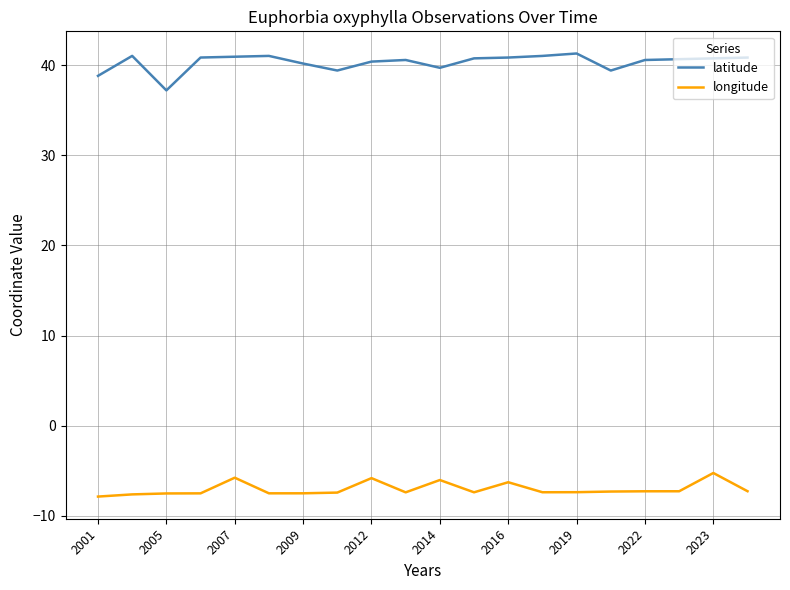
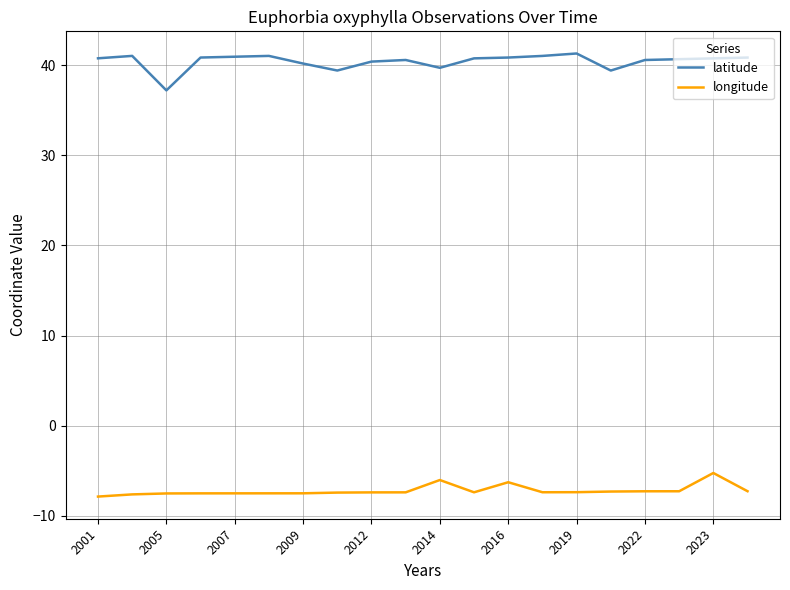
  {
    "latitude": {
-     "2001": 39,
+     "2001": 41,
      "2005": 37,
      "2007": 41,
      "2009": 40,
      "2012": 40,
      "2014": 40,
      "2016": 41,
      "2019": 41,
      "2022": 41
    },
    "longitude": {
      "2001": -8,
      "2005": -8,
-     "2007": -6,
+     "2007": -8,
      "2009": -8,
-     "2012": -6,
+     "2012": -7,
      "2014": -6,
      "2016": -6,
      "2019": -7,
      "2022": -7,
      "2023": -5
    }
  }
